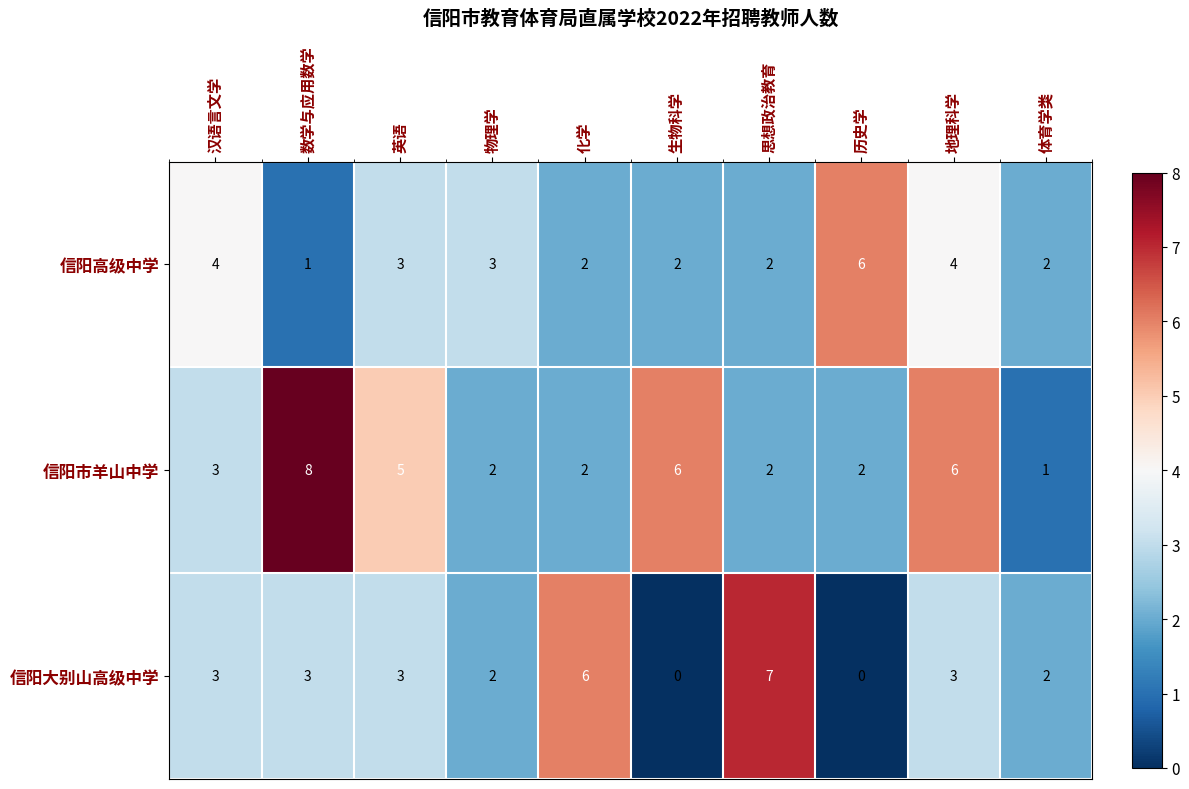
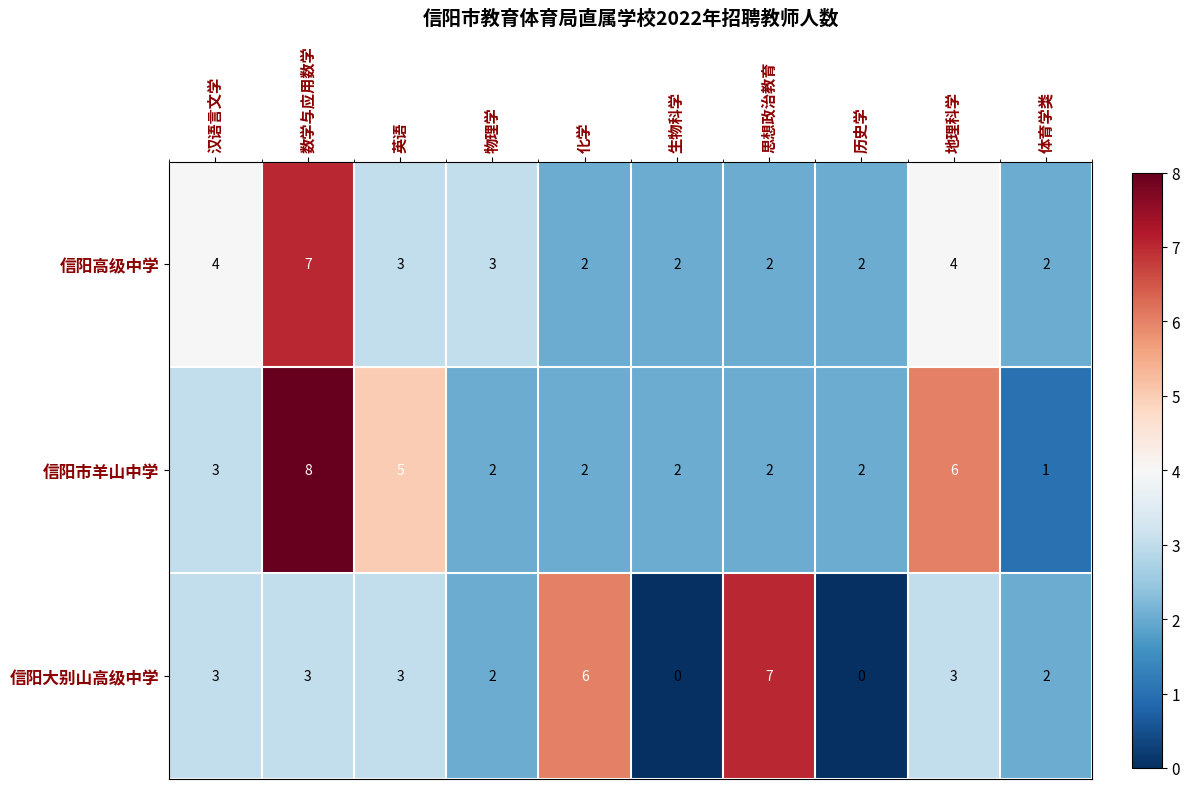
  {
    "信阳高级中学": {
      "汉语言文学": 4,
-     "数学与应用数学": 1,
+     "数学与应用数学": 7,
      "英语": 3,
      "物理学": 3,
      "化学": 2,
      "生物科学": 2,
      "思想政治教育": 2,
-     "历史学": 6,
+     "历史学": 2,
      "地理科学": 4,
      "体育学类": 2
    },
    "信阳市羊山中学": {
      "汉语言文学": 3,
      "数学与应用数学": 8,
      "英语": 5,
      "物理学": 2,
      "化学": 2,
-     "生物科学": 6,
+     "生物科学": 2,
      "思想政治教育": 2,
      "历史学": 2,
      "地理科学": 6,
      "体育学类": 1
    },
    "信阳大别山高级中学": {
      "汉语言文学": 3,
      "数学与应用数学": 3,
      "英语": 3,
      "物理学": 2,
      "化学": 6,
      "生物科学": 0,
      "思想政治教育": 7,
      "历史学": 0,
      "地理科学": 3,
      "体育学类": 2
    }
  }
